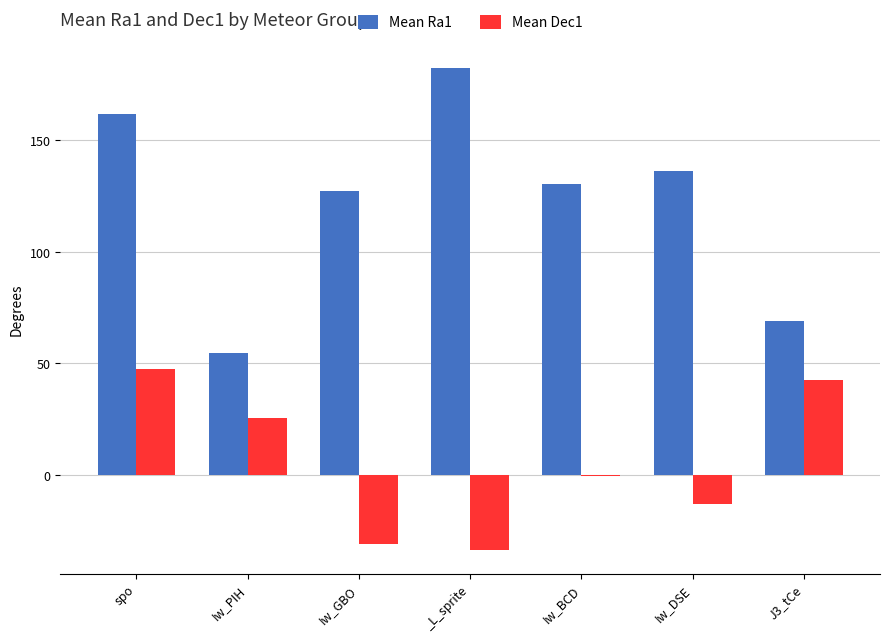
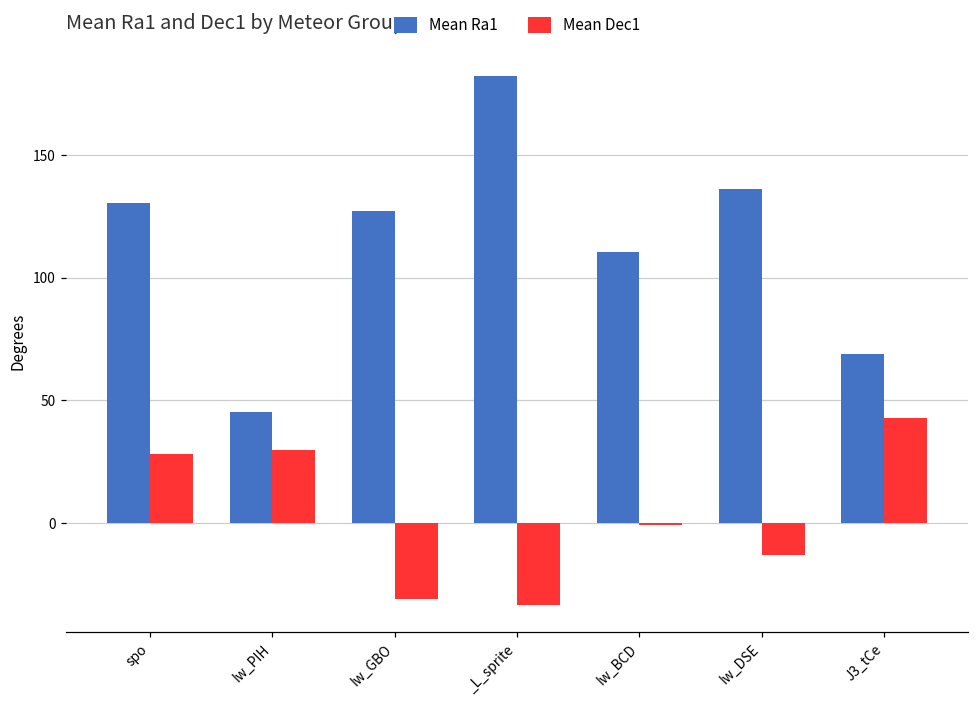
  {
    "Mean Ra1": {
-     "spo": 162,
-     "Iw_PIH": 54,
+     "spo": 130,
+     "Iw_PIH": 45,
      "Iw_GBO": 127,
      "_L_sprite": 182,
-     "Iw_BCD": 130,
+     "Iw_BCD": 111,
      "Iw_DSE": 136,
      "J3_tCe": 69
    },
    "Mean Dec1": {
-     "spo": 48,
-     "Iw_PIH": 25,
+     "spo": 28,
+     "Iw_PIH": 30,
      "Iw_GBO": -31,
      "_L_sprite": -34,
      "Iw_DSE": -13,
      "J3_tCe": 43
    }
  }
